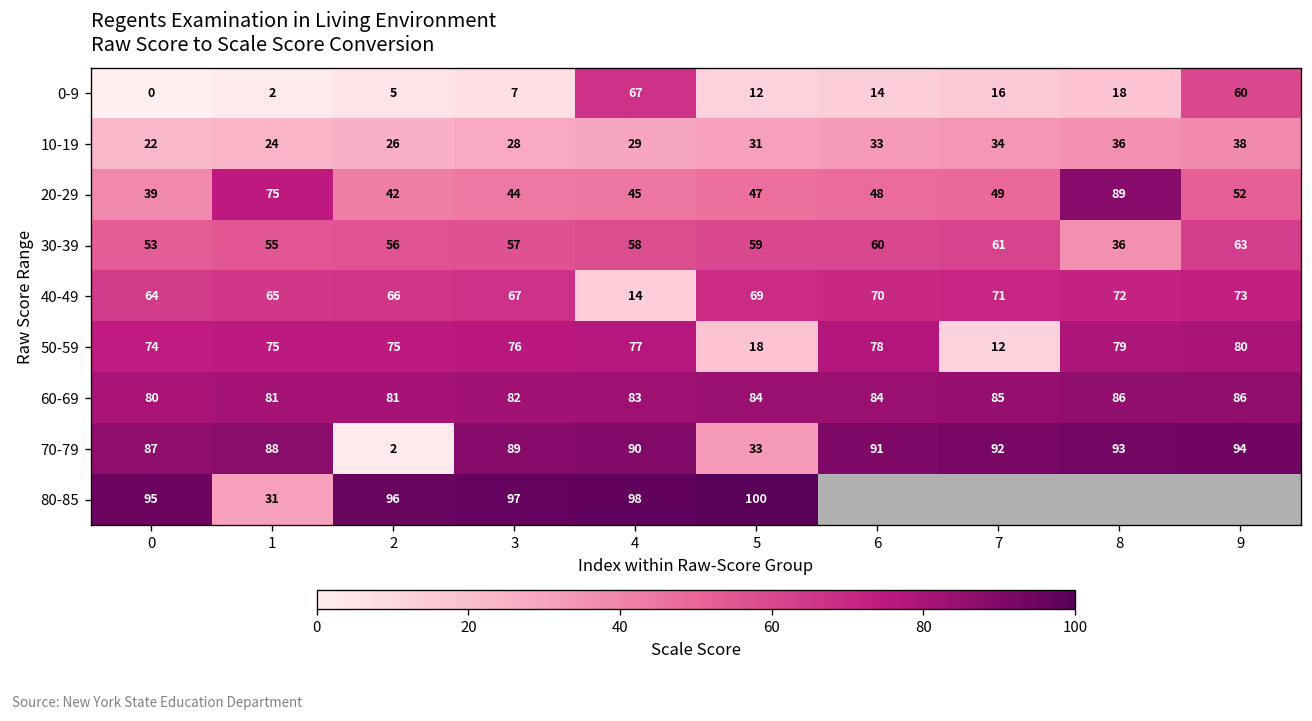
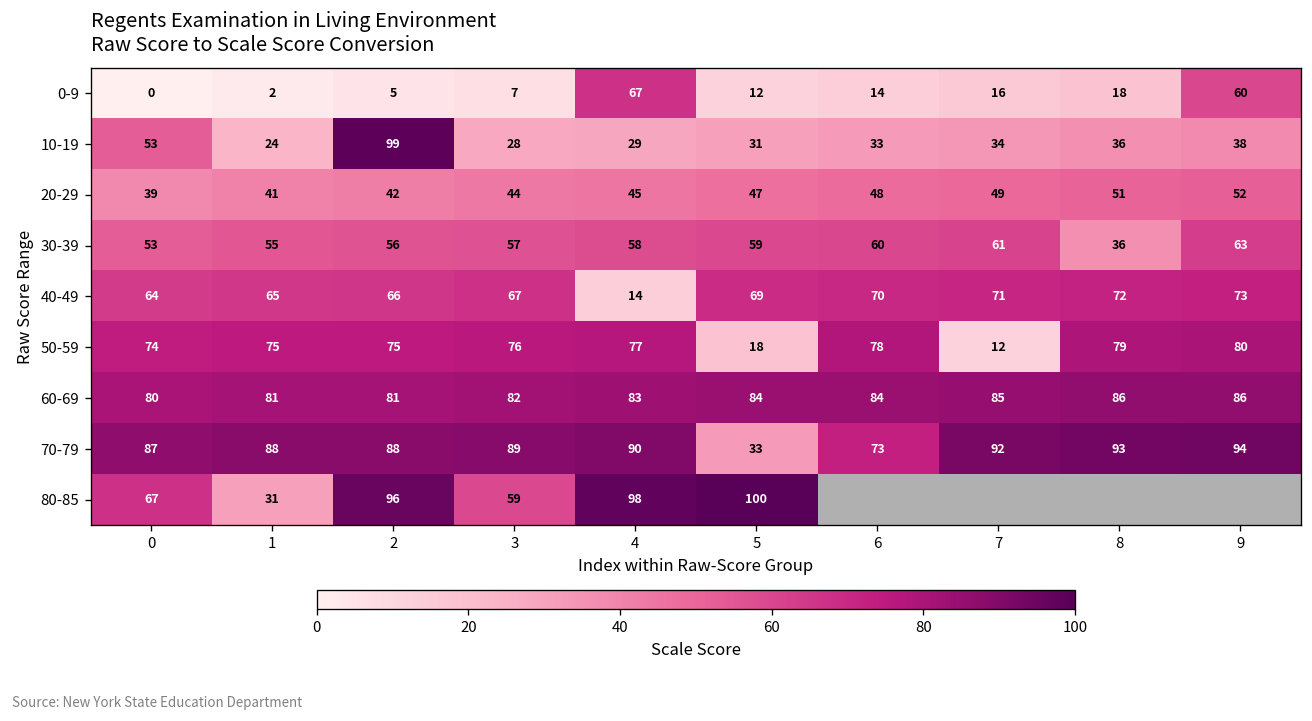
  {
    "0-9": {
      "0": 0,
      "1": 2,
      "2": 5,
      "3": 7,
      "4": 67,
      "5": 12,
      "6": 14,
      "7": 16,
      "8": 18,
      "9": 60
    },
    "10-19": {
-     "0": 22,
+     "0": 53,
      "1": 24,
-     "2": 26,
+     "2": 99,
      "3": 28,
      "4": 29,
      "5": 31,
      "6": 33,
      "7": 34,
      "8": 36,
      "9": 38
    },
    "20-29": {
      "0": 39,
-     "1": 75,
+     "1": 41,
      "2": 42,
      "3": 44,
      "4": 45,
      "5": 47,
      "6": 48,
      "7": 49,
-     "8": 89,
+     "8": 51,
      "9": 52
    },
    "30-39": {
      "0": 53,
      "1": 55,
      "2": 56,
      "3": 57,
      "4": 58,
      "5": 59,
      "6": 60,
      "7": 61,
      "8": 36,
      "9": 63
    },
    "40-49": {
      "0": 64,
      "1": 65,
      "2": 66,
      "3": 67,
      "4": 14,
      "5": 69,
      "6": 70,
      "7": 71,
      "8": 72,
      "9": 73
    },
    "50-59": {
      "0": 74,
      "1": 75,
      "2": 75,
      "3": 76,
      "4": 77,
      "5": 18,
      "6": 78,
      "7": 12,
      "8": 79,
      "9": 80
    },
    "60-69": {
      "0": 80,
      "1": 81,
      "2": 81,
      "3": 82,
      "4": 83,
      "5": 84,
      "6": 84,
      "7": 85,
      "8": 86,
      "9": 86
    },
    "70-79": {
      "0": 87,
      "1": 88,
-     "2": 2,
+     "2": 88,
      "3": 89,
      "4": 90,
      "5": 33,
-     "6": 91,
+     "6": 73,
      "7": 92,
      "8": 93,
      "9": 94
    },
    "80-85": {
-     "0": 95,
+     "0": 67,
      "1": 31,
      "2": 96,
-     "3": 97,
+     "3": 59,
      "4": 98,
      "5": 100
    }
  }
